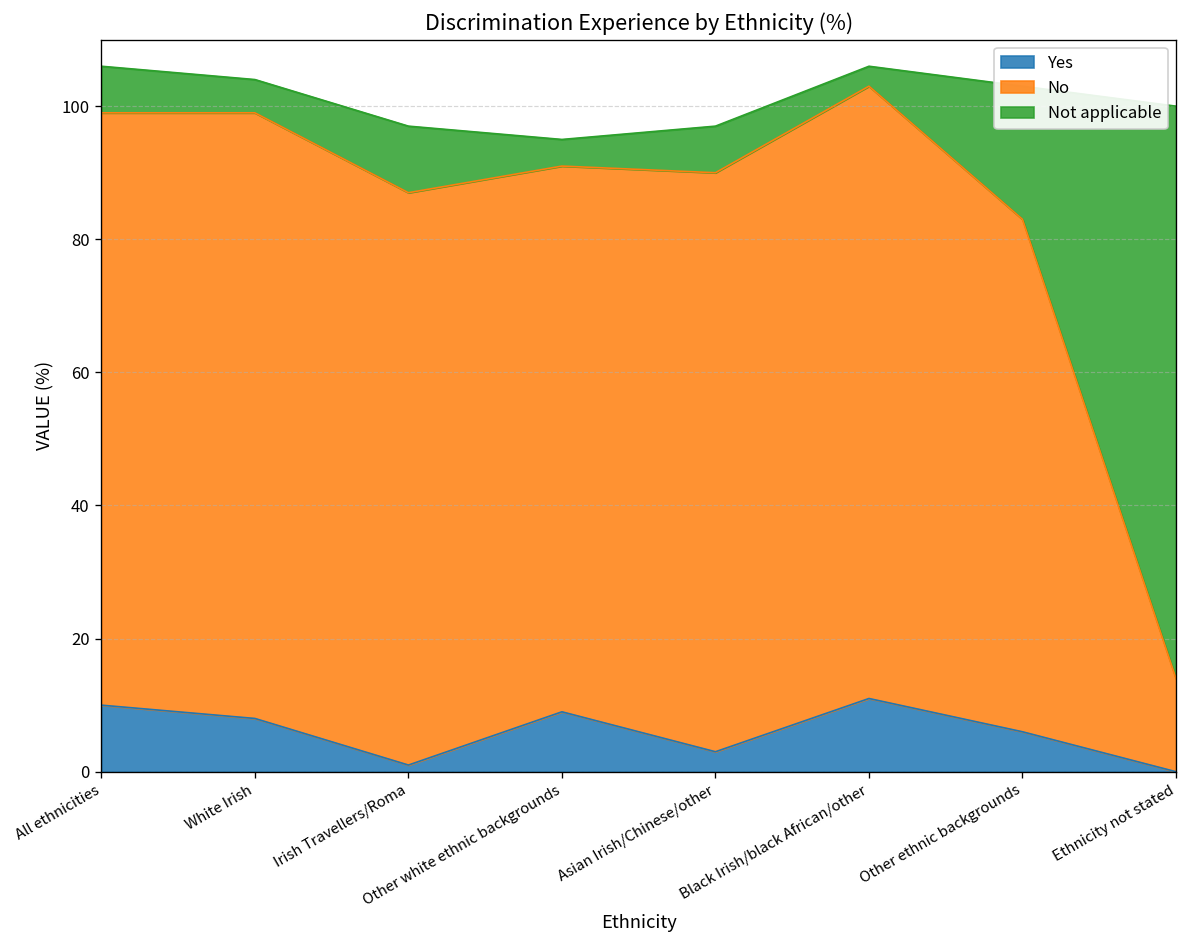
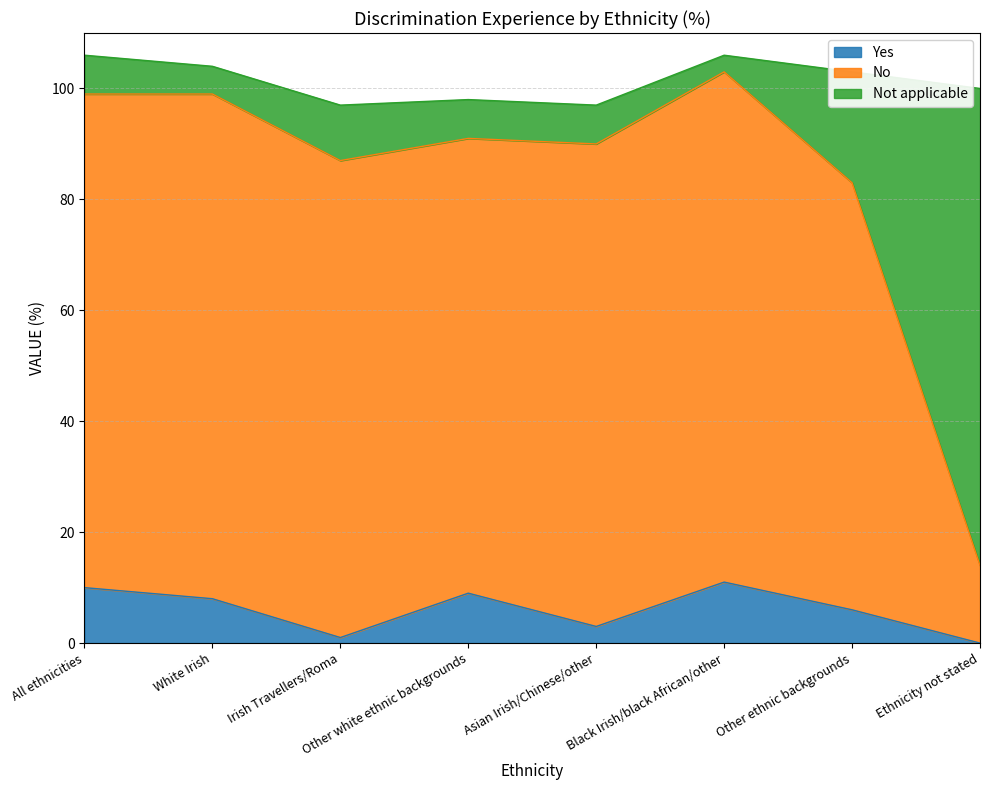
  {
    "Yes": {
      "All ethnicities": 10,
      "White Irish": 8,
      "Irish Travellers/Roma": 1,
      "Other white ethnic backgrounds": 9,
      "Asian Irish/Chinese/other": 3,
      "Black Irish/black African/other": 11,
      "Other ethnic backgrounds": 6,
      "Ethnicity not stated": 0
    },
    "No": {
      "All ethnicities": 89,
      "White Irish": 91,
      "Irish Travellers/Roma": 86,
      "Other white ethnic backgrounds": 82,
      "Asian Irish/Chinese/other": 87,
      "Black Irish/black African/other": 92,
      "Other ethnic backgrounds": 77,
      "Ethnicity not stated": 14
    },
    "Not applicable": {
      "All ethnicities": 7,
      "White Irish": 5,
      "Irish Travellers/Roma": 10,
-     "Other white ethnic backgrounds": 4,
+     "Other white ethnic backgrounds": 7,
      "Asian Irish/Chinese/other": 7,
      "Black Irish/black African/other": 3,
      "Ethnicity not stated": 86
    }
  }
